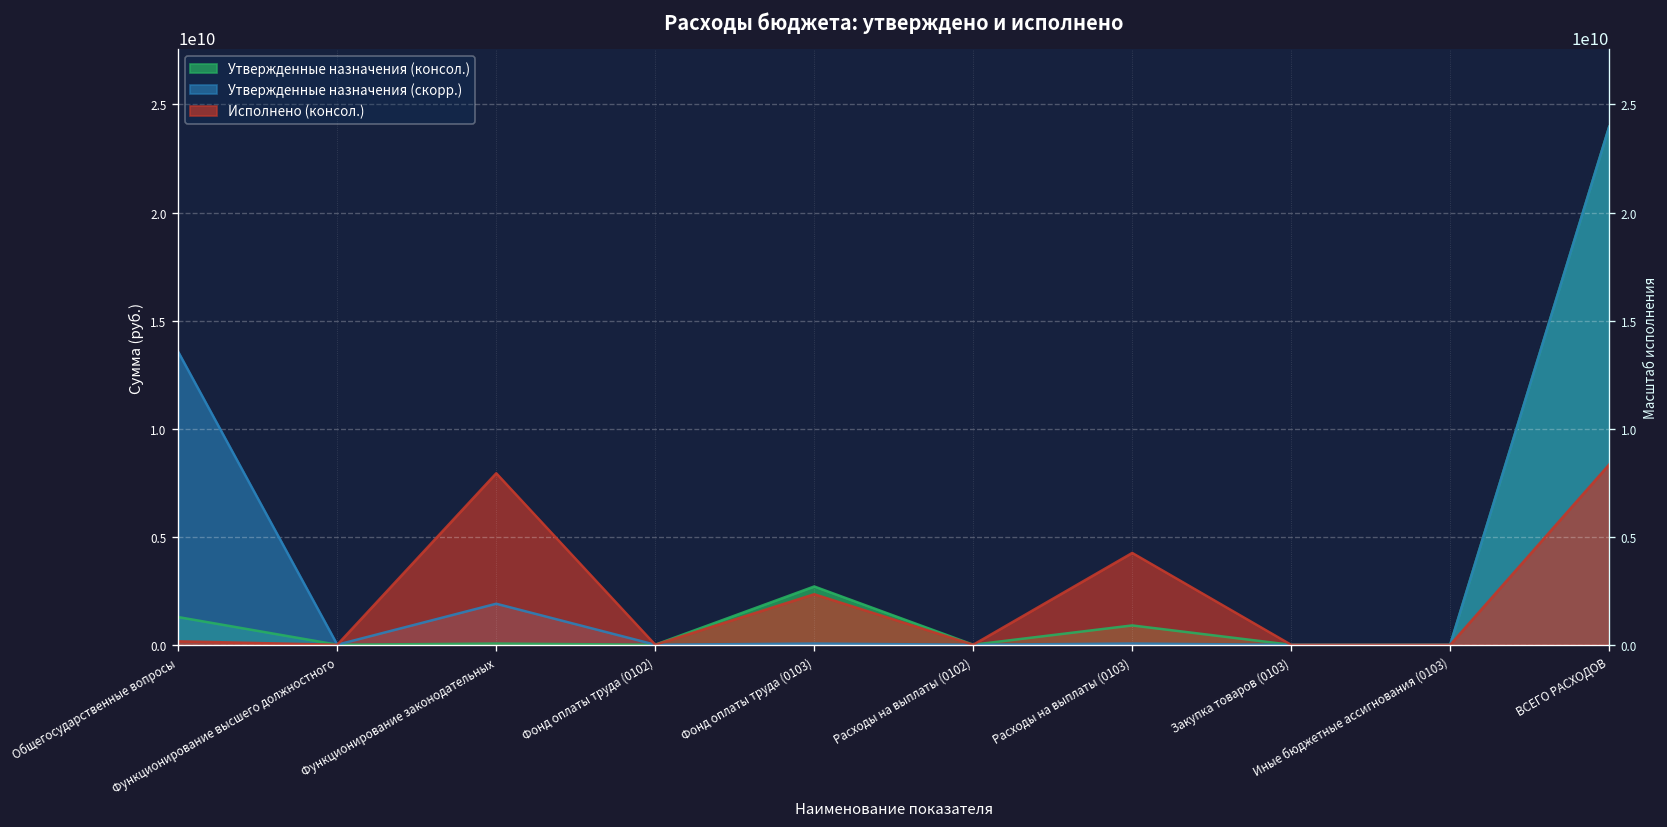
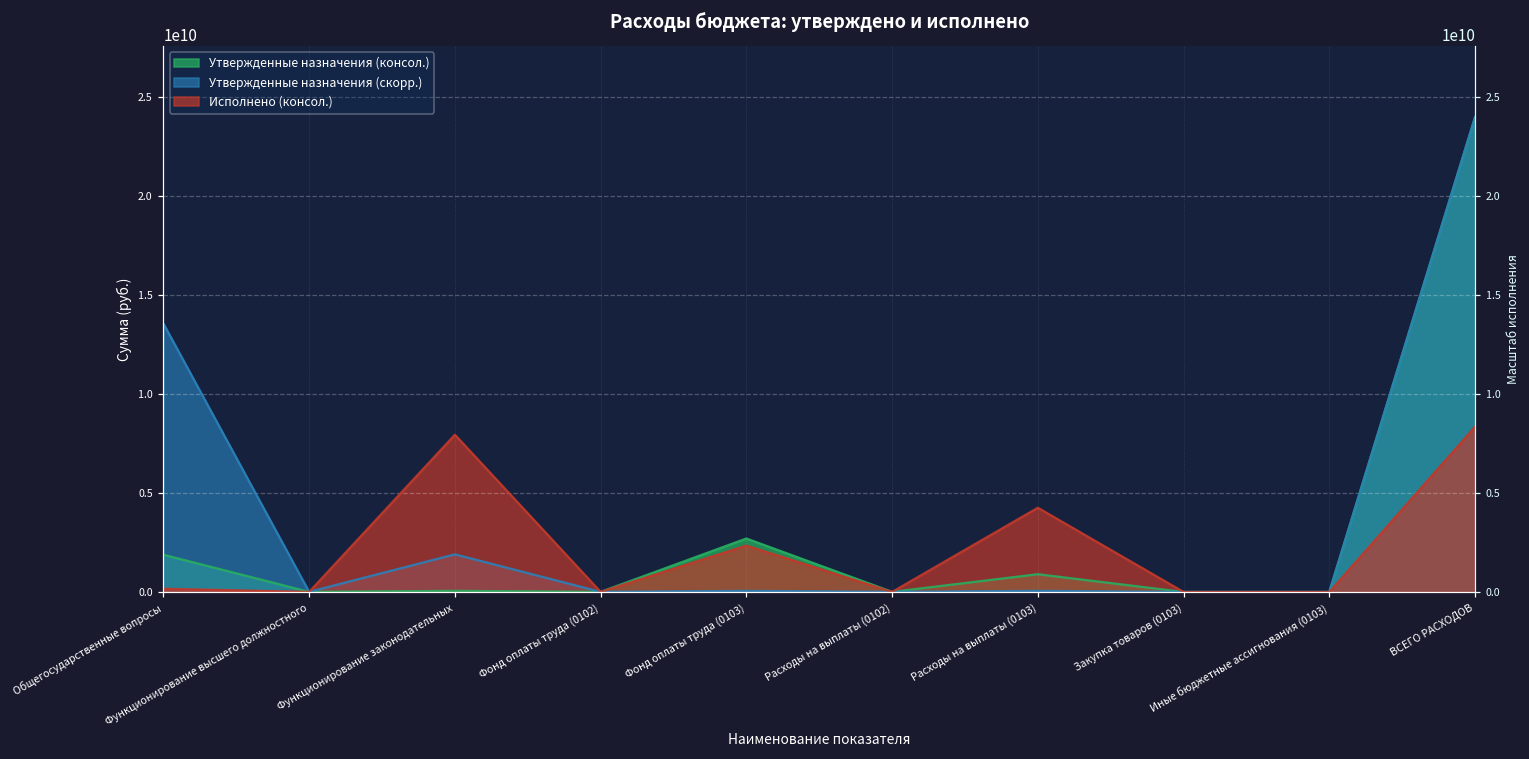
  {
    "Утвержденные назначения (консол.)": {
-     "Общегосударственные вопросы": 1300000000,
+     "Общегосударственные вопросы": 1900000000,
      "Функционирование законодательных": 100000000,
      "Фонд оплаты труда (0103)": 2700000000,
      "Расходы на выплаты (0103)": 900000000
    },
    "Утвержденные назначения (скорр.)": {
      "Общегосударственные вопросы": 13500000000,
      "Функционирование законодательных": 1900000000,
      "Фонд оплаты труда (0103)": 100000000,
      "Расходы на выплаты (0103)": 100000000
    },
    "Исполнено (консол.)": {
      "Общегосударственные вопросы": 200000000,
      "Функционирование законодательных": 7900000000,
      "Фонд оплаты труда (0103)": 2300000000,
      "Расходы на выплаты (0103)": 4300000000,
      "ВСЕГО РАСХОДОВ": 8300000000
    }
  }
